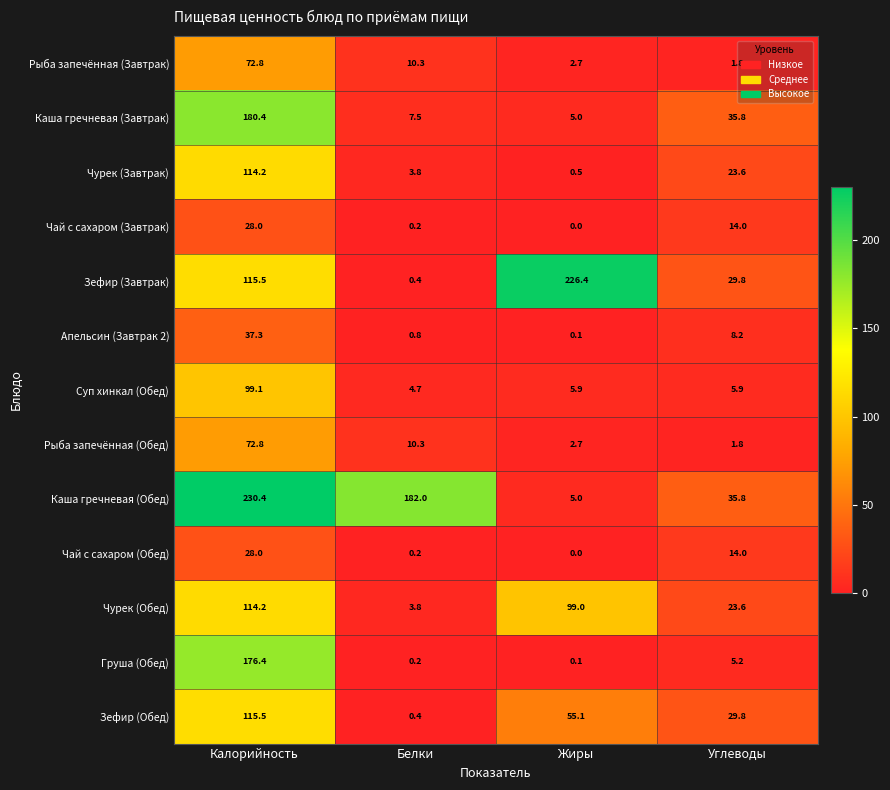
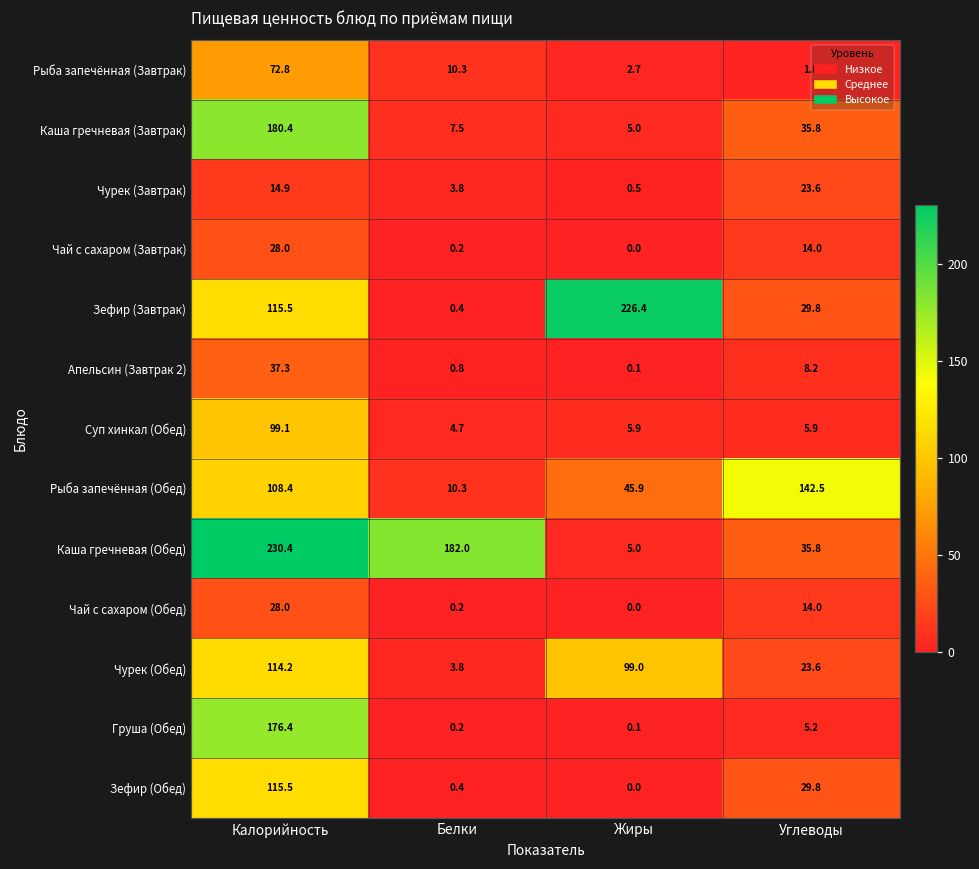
  {
    "Рыба запечённая (Завтрак)": {
      "Калорийность": 72.8,
      "Белки": 10.3,
      "Жиры": 2.7
    },
    "Каша гречневая (Завтрак)": {
      "Калорийность": 180.4,
      "Белки": 7.5,
      "Жиры": 5.0,
      "Углеводы": 35.8
    },
    "Чурек (Завтрак)": {
-     "Калорийность": 114.2,
+     "Калорийность": 14.9,
      "Белки": 3.8,
      "Жиры": 0.5,
      "Углеводы": 23.6
    },
    "Чай с сахаром (Завтрак)": {
      "Калорийность": 28.0,
      "Белки": 0.2,
      "Жиры": 0.0,
      "Углеводы": 14.0
    },
    "Зефир (Завтрак)": {
      "Калорийность": 115.5,
      "Белки": 0.4,
      "Жиры": 226.4,
      "Углеводы": 29.8
    },
    "Апельсин (Завтрак 2)": {
      "Калорийность": 37.3,
      "Белки": 0.8,
      "Жиры": 0.1,
      "Углеводы": 8.2
    },
    "Суп хинкал (Обед)": {
      "Калорийность": 99.1,
      "Белки": 4.7,
      "Жиры": 5.9,
      "Углеводы": 5.9
    },
    "Рыба запечённая (Обед)": {
-     "Калорийность": 72.8,
+     "Калорийность": 108.4,
      "Белки": 10.3,
-     "Жиры": 2.7,
-     "Углеводы": 1.8
+     "Жиры": 45.9,
+     "Углеводы": 142.5
    },
    "Каша гречневая (Обед)": {
      "Калорийность": 230.4,
      "Белки": 182.0,
      "Жиры": 5.0,
      "Углеводы": 35.8
    },
    "Чай с сахаром (Обед)": {
      "Калорийность": 28.0,
      "Белки": 0.2,
      "Жиры": 0.0,
      "Углеводы": 14.0
    },
    "Чурек (Обед)": {
      "Калорийность": 114.2,
      "Белки": 3.8,
      "Жиры": 99.0,
      "Углеводы": 23.6
    },
    "Груша (Обед)": {
      "Калорийность": 176.4,
      "Белки": 0.2,
      "Жиры": 0.1,
      "Углеводы": 5.2
    },
    "Зефир (Обед)": {
      "Калорийность": 115.5,
      "Белки": 0.4,
-     "Жиры": 55.1,
+     "Жиры": 0.0,
      "Углеводы": 29.8
    }
  }
